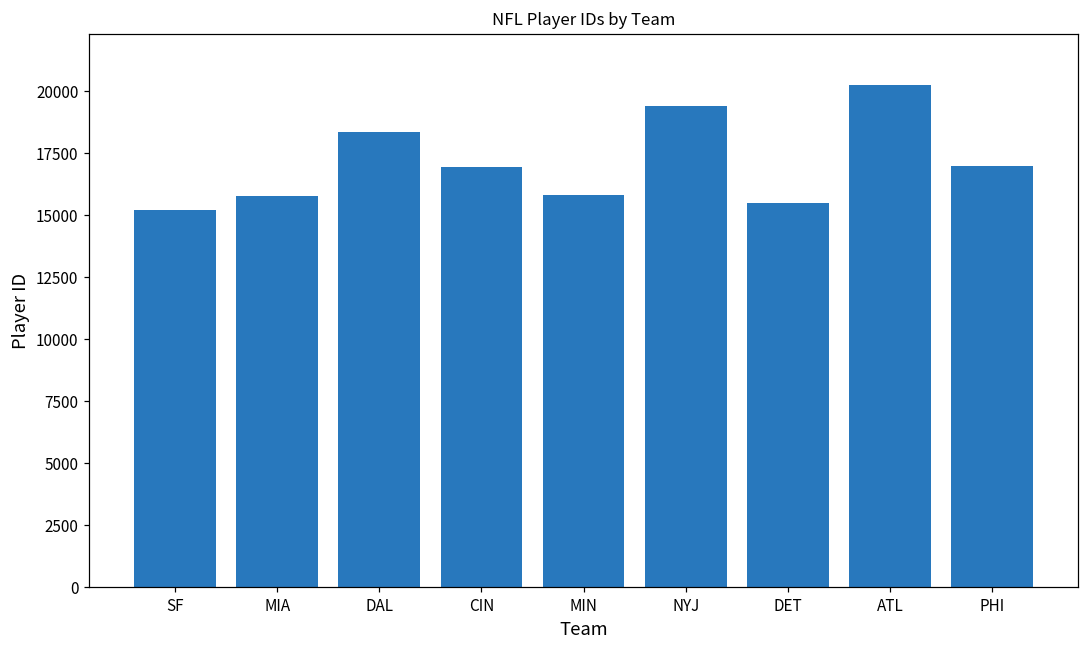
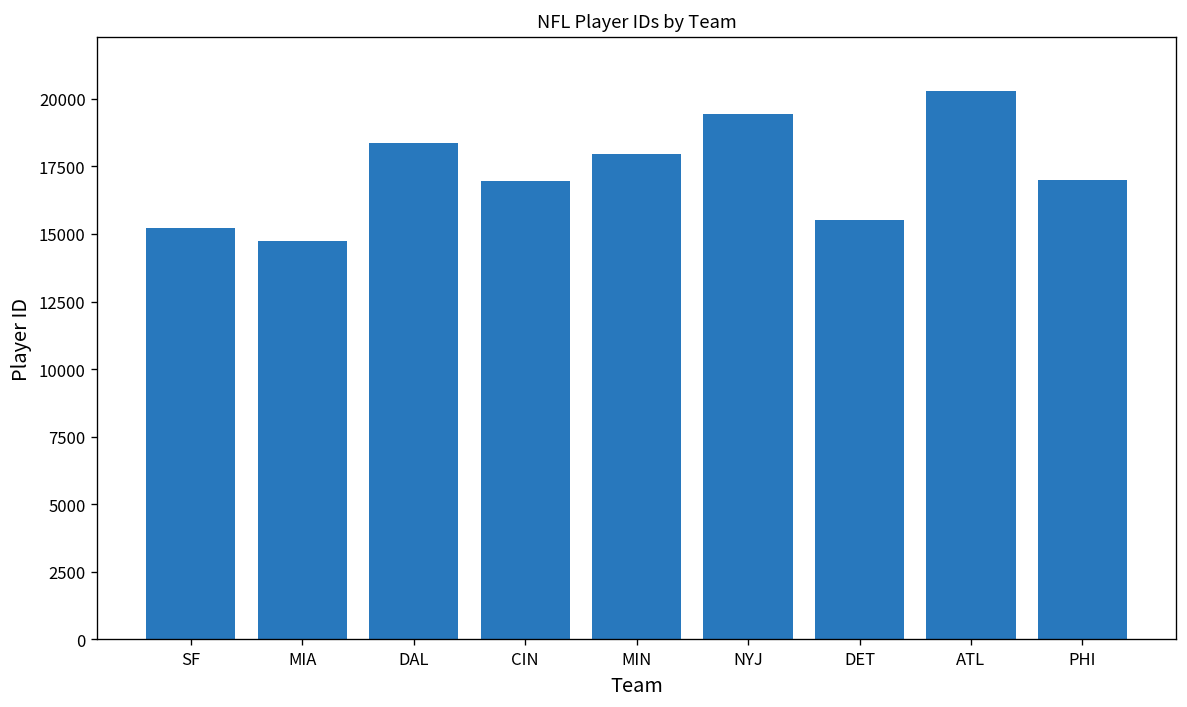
  {
    "SF": 15200,
-   "MIA": 15800,
+   "MIA": 14700,
    "DAL": 18300,
    "CIN": 17000,
-   "MIN": 15800,
+   "MIN": 18000,
    "NYJ": 19400,
    "DET": 15500,
    "ATL": 20300,
    "PHI": 17000
  }
